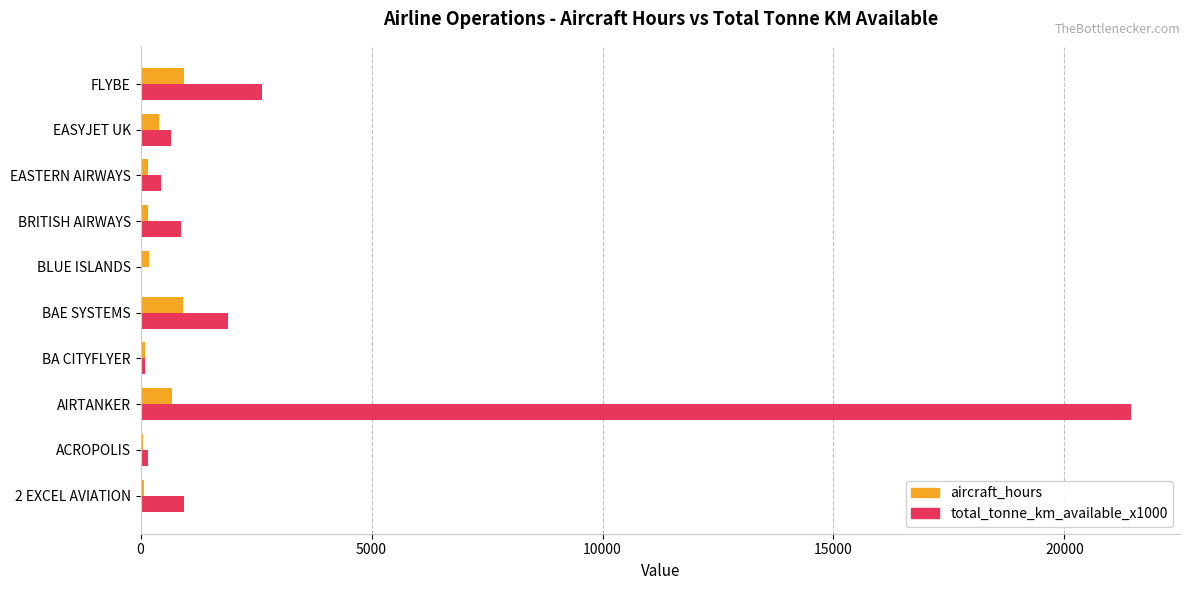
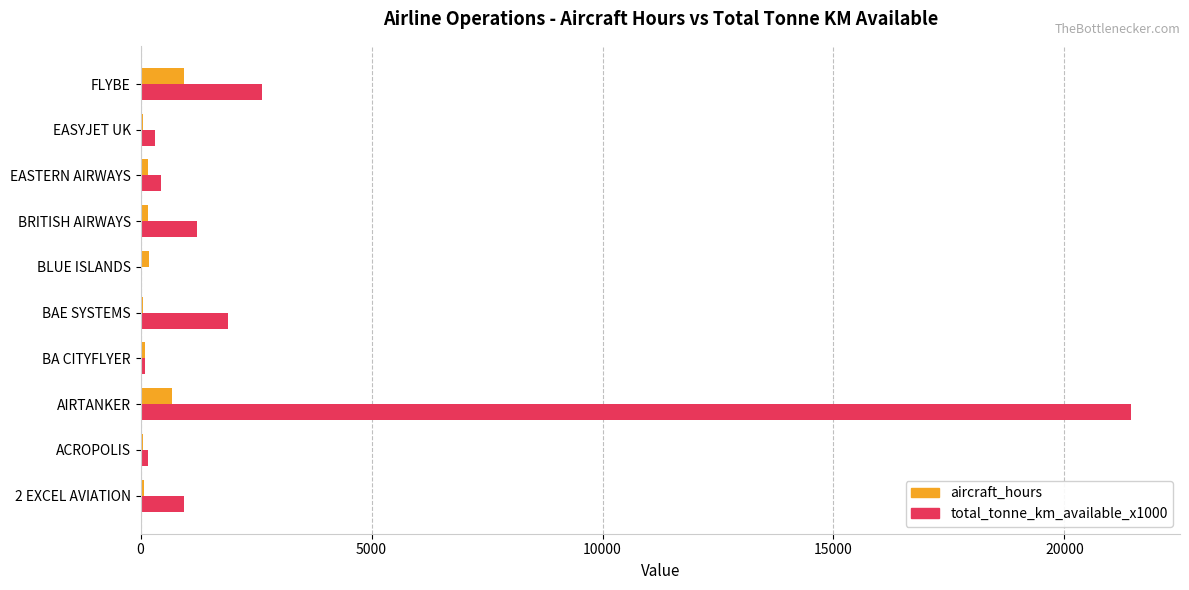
  {
    "aircraft_hours": {
      "FLYBE": 900,
-     "EASYJET UK": 400,
+     "EASYJET UK": 100,
      "EASTERN AIRWAYS": 200,
      "BRITISH AIRWAYS": 200,
      "BLUE ISLANDS": 200,
-     "BAE SYSTEMS": 900,
+     "BAE SYSTEMS": 100,
      "BA CITYFLYER": 100,
      "AIRTANKER": 700,
      "ACROPOLIS": 100,
      "2 EXCEL AVIATION": 100
    },
    "total_tonne_km_available_x1000": {
      "FLYBE": 2600,
-     "EASYJET UK": 700,
+     "EASYJET UK": 300,
      "EASTERN AIRWAYS": 400,
-     "BRITISH AIRWAYS": 900,
+     "BRITISH AIRWAYS": 1200,
      "BAE SYSTEMS": 1900,
      "BA CITYFLYER": 100,
      "AIRTANKER": 21400,
      "ACROPOLIS": 200,
      "2 EXCEL AVIATION": 900
    }
  }
